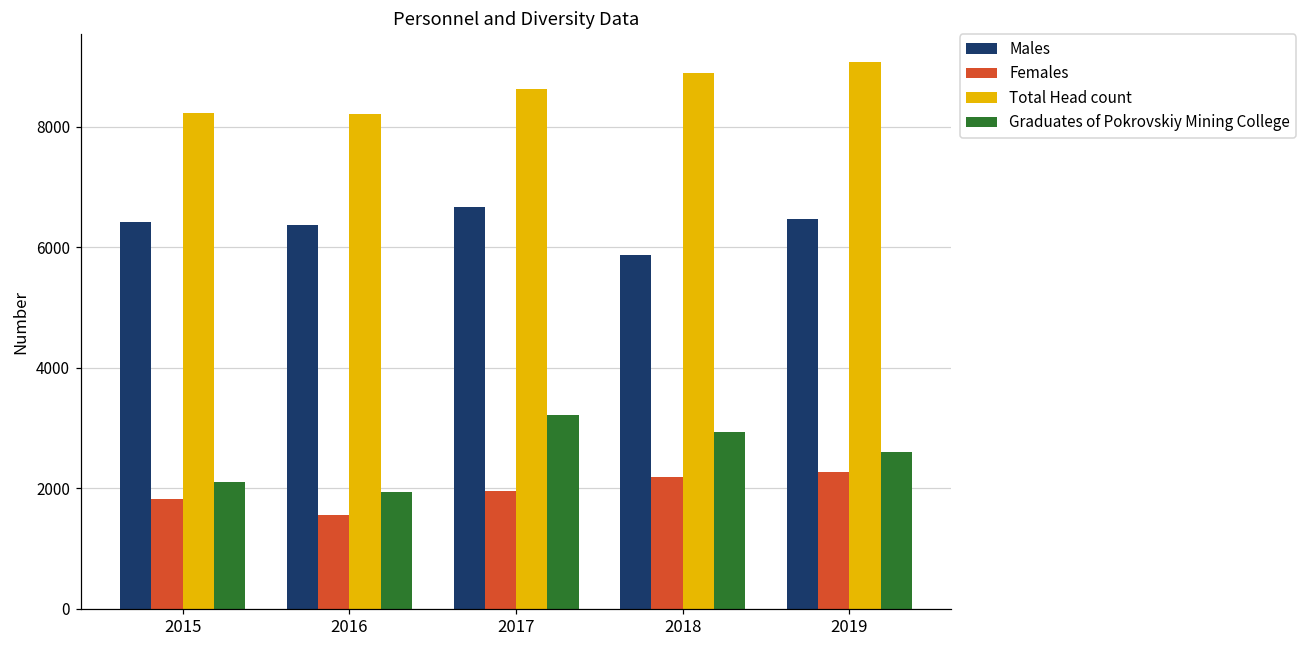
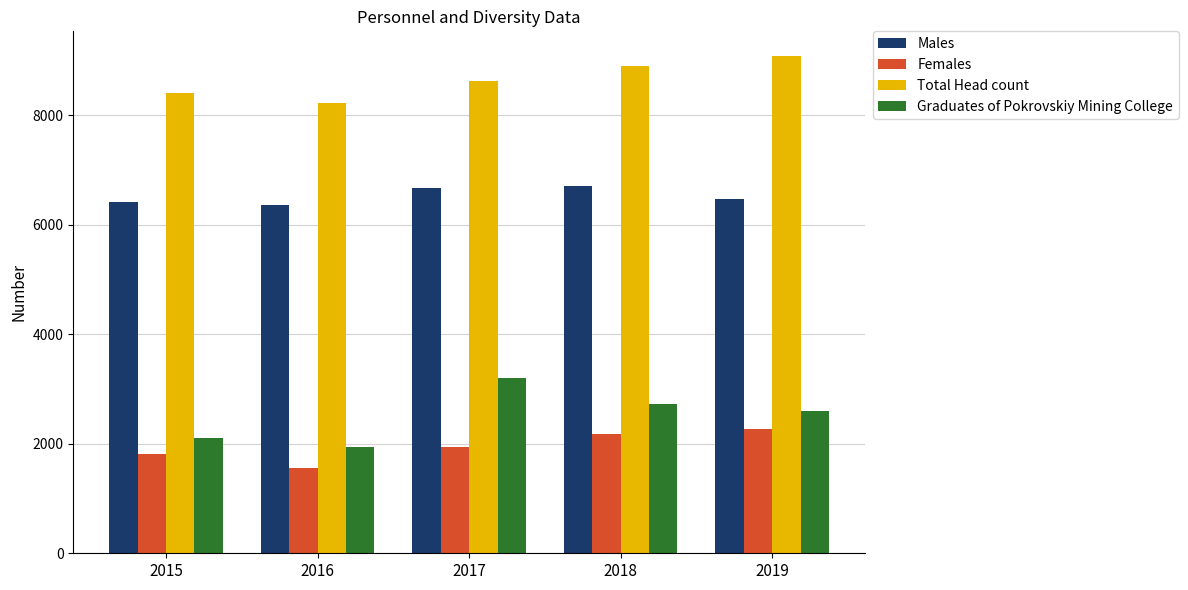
  {
    "Males": {
      "2015": 6400,
      "2016": 6400,
      "2017": 6700,
-     "2018": 5900,
+     "2018": 6700,
      "2019": 6500
    },
    "Females": {
      "2015": 1800,
      "2016": 1600,
      "2017": 2000,
      "2018": 2200,
      "2019": 2300
    },
    "Total Head count": {
-     "2015": 8200,
+     "2015": 8400,
      "2016": 8200,
      "2017": 8600,
      "2018": 8900,
      "2019": 9100
    },
    "Graduates of Pokrovskiy Mining College": {
      "2015": 2100,
      "2016": 1900,
      "2017": 3200,
-     "2018": 2900,
+     "2018": 2700,
      "2019": 2600
    }
  }
